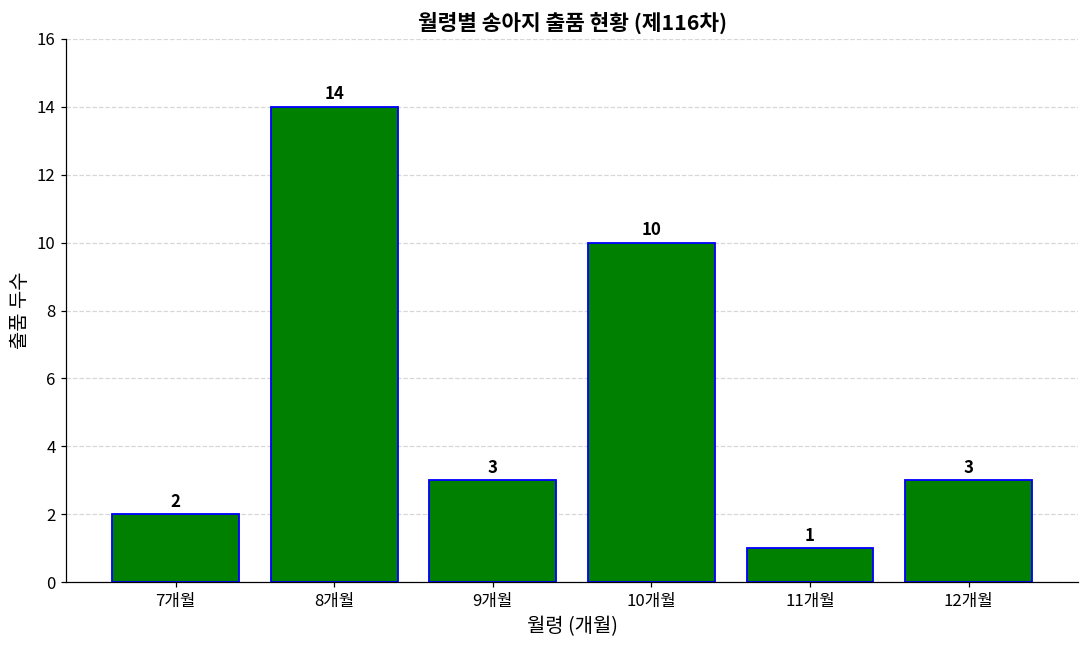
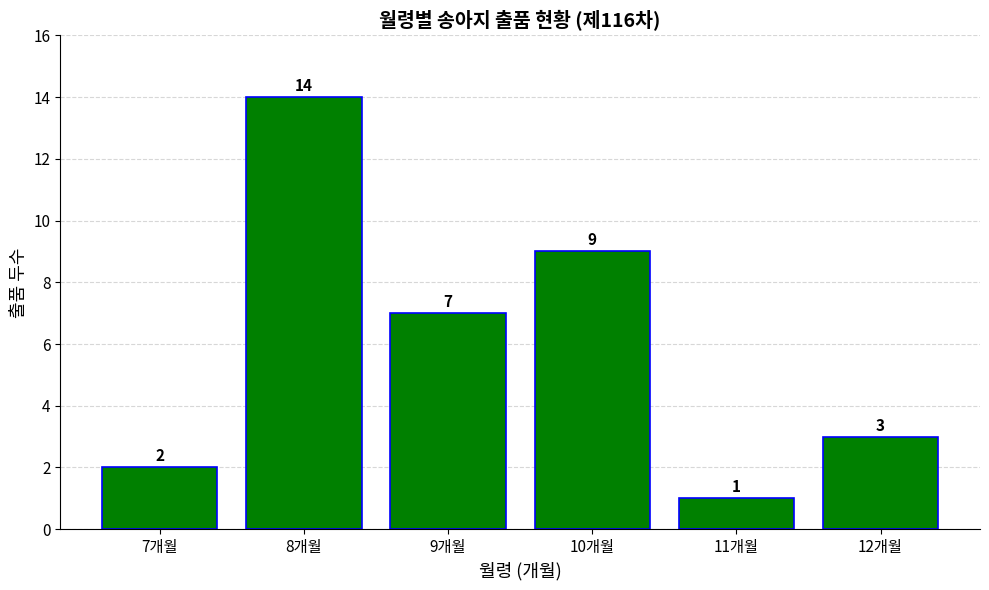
  {
    "7개월": 2,
    "8개월": 14,
-   "9개월": 3,
-   "10개월": 10,
+   "9개월": 7,
+   "10개월": 9,
    "11개월": 1,
    "12개월": 3
  }
